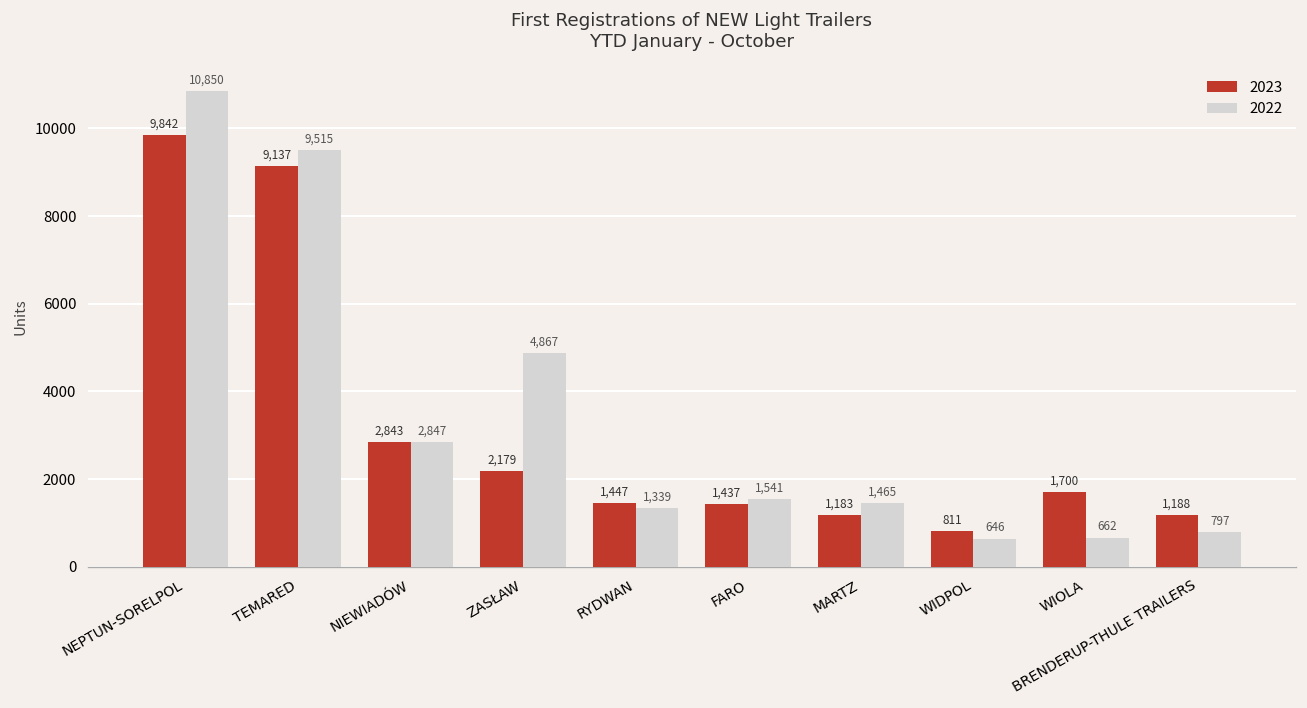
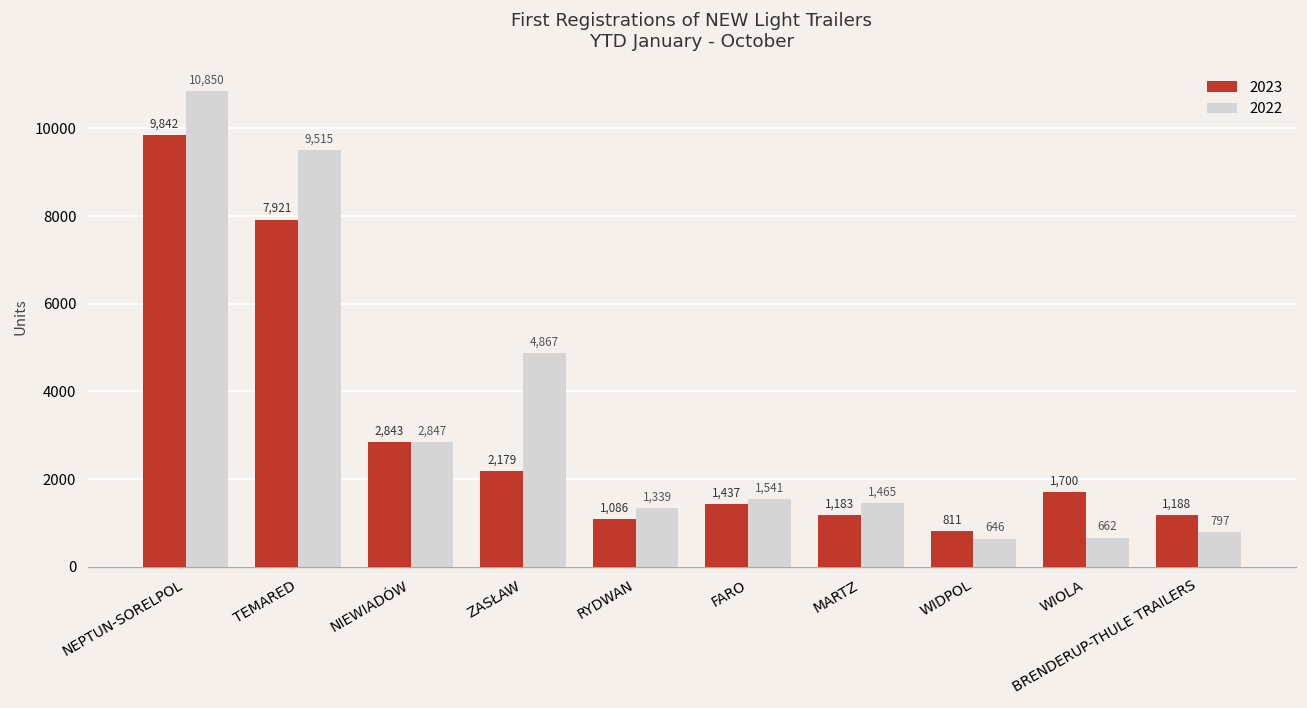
  {
    "2023": {
      "NEPTUN-SORELPOL": "9,842",
-     "TEMARED": "9,137",
+     "TEMARED": "7,921",
      "NIEWIADÓW": "2,843",
      "ZASŁAW": "2,179",
-     "RYDWAN": "1,447",
+     "RYDWAN": "1,086",
      "FARO": "1,437",
      "MARTZ": "1,183",
      "WIDPOL": "811",
      "WIOLA": "1,700",
      "BRENDERUP-THULE TRAILERS": "1,188"
    },
    "2022": {
      "NEPTUN-SORELPOL": "10,850",
      "TEMARED": "9,515",
      "NIEWIADÓW": "2,847",
      "ZASŁAW": "4,867",
      "RYDWAN": "1,339",
      "FARO": "1,541",
      "MARTZ": "1,465",
      "WIDPOL": "646",
      "WIOLA": "662",
      "BRENDERUP-THULE TRAILERS": "797"
    }
  }
